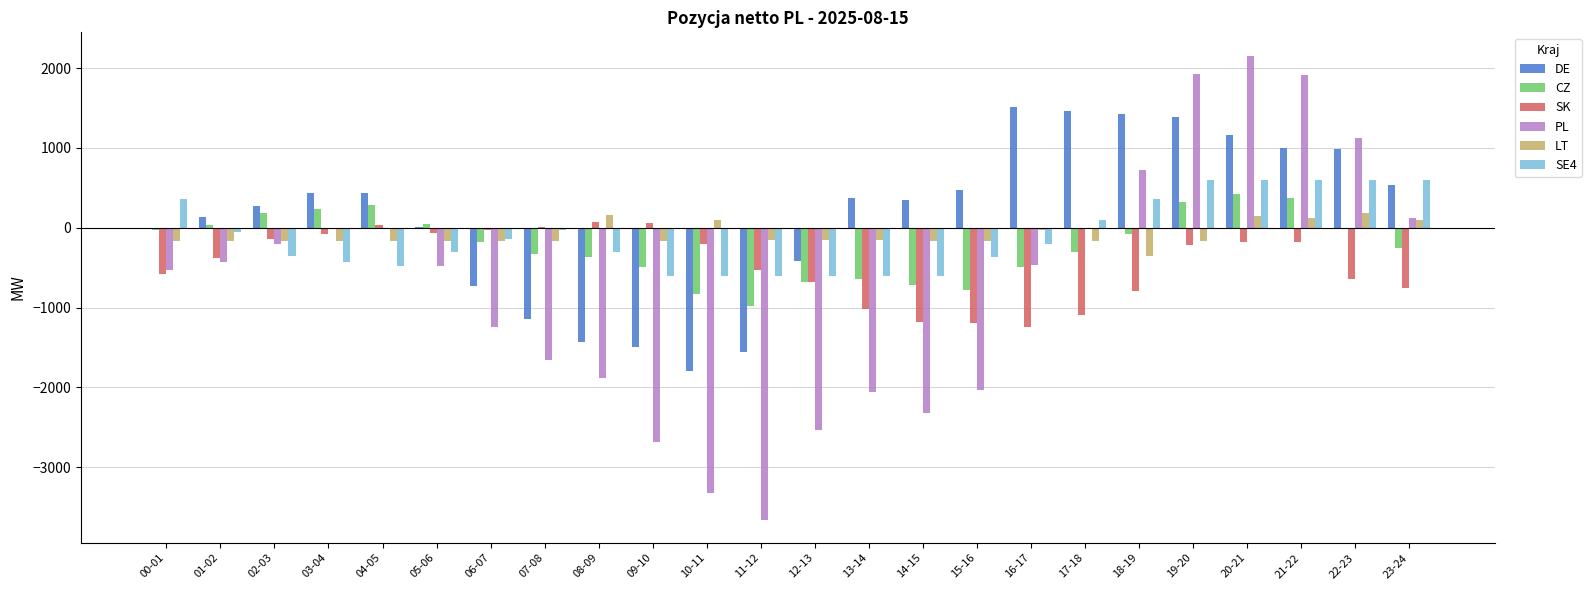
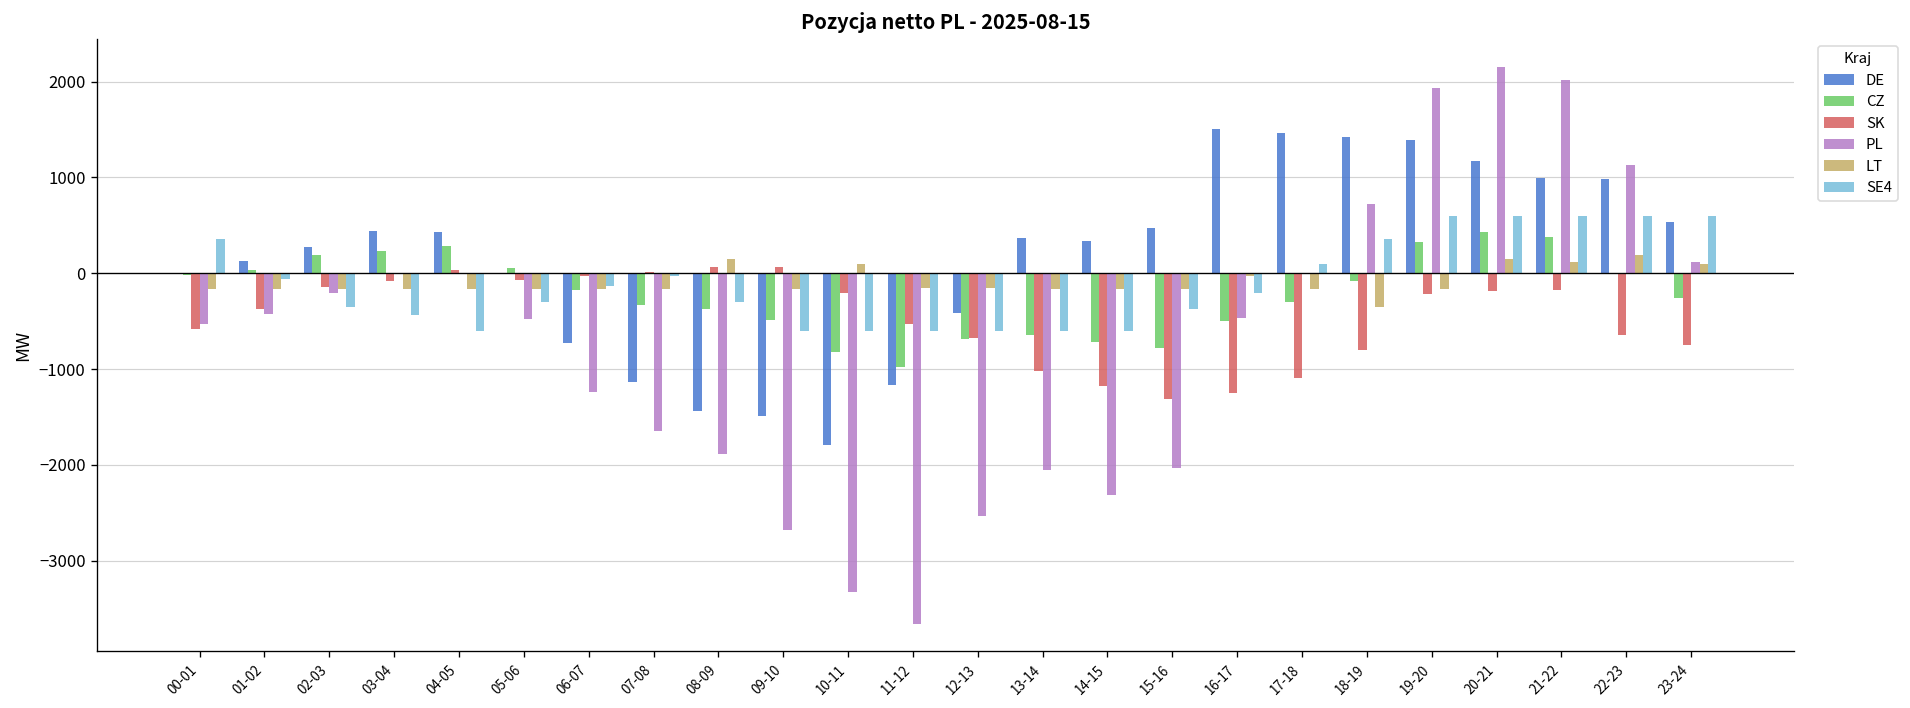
  {
    "DE": {
      "01-02": 100,
      "02-03": 300,
      "03-04": 400,
      "04-05": 400,
      "06-07": -700,
      "07-08": -1100,
      "08-09": -1400,
      "09-10": -1500,
      "10-11": -1800,
-     "11-12": -1600,
+     "11-12": -1200,
      "12-13": -400,
      "13-14": 400,
      "14-15": 300,
      "15-16": 500,
      "16-17": 1500,
      "17-18": 1500,
      "18-19": 1400,
      "19-20": 1400,
      "20-21": 1200,
      "21-22": 1000,
      "22-23": 1000,
      "23-24": 500
    },
    "CZ": {
      "01-02": 0,
      "02-03": 200,
      "03-04": 200,
      "04-05": 300,
      "05-06": 100,
      "06-07": -200,
      "07-08": -300,
      "08-09": -400,
      "09-10": -500,
      "10-11": -800,
      "11-12": -1000,
      "12-13": -700,
      "13-14": -600,
      "14-15": -700,
      "15-16": -800,
      "16-17": -500,
      "17-18": -300,
      "18-19": -100,
      "19-20": 300,
      "20-21": 400,
      "21-22": 400,
      "23-24": -300
    },
    "SK": {
      "00-01": -600,
      "01-02": -400,
      "02-03": -100,
      "03-04": -100,
      "04-05": 0,
      "05-06": -100,
      "06-07": 0,
      "08-09": 100,
      "09-10": 100,
      "10-11": -200,
      "11-12": -500,
      "12-13": -700,
      "13-14": -1000,
      "14-15": -1200,
-     "15-16": -1200,
+     "15-16": -1300,
      "16-17": -1200,
      "17-18": -1100,
      "18-19": -800,
      "19-20": -200,
      "20-21": -200,
      "21-22": -200,
      "22-23": -600,
      "23-24": -800
    },
    "PL": {
      "00-01": -500,
      "01-02": -400,
      "02-03": -200,
      "03-04": 0,
      "05-06": -500,
      "06-07": -1200,
      "07-08": -1700,
      "08-09": -1900,
      "09-10": -2700,
      "10-11": -3300,
      "11-12": -3700,
      "12-13": -2500,
      "13-14": -2100,
      "14-15": -2300,
      "15-16": -2000,
      "16-17": -500,
      "17-18": 0,
      "18-19": 700,
      "19-20": 1900,
      "20-21": 2200,
-     "21-22": 1900,
+     "21-22": 2000,
      "22-23": 1100,
      "23-24": 100
    },
    "LT": {
      "00-01": -200,
      "01-02": -200,
      "02-03": -200,
      "03-04": -200,
      "04-05": -200,
      "05-06": -200,
      "06-07": -200,
      "07-08": -200,
      "08-09": 200,
      "09-10": -200,
      "10-11": 100,
      "11-12": -200,
      "12-13": -200,
      "13-14": -200,
      "14-15": -200,
      "15-16": -200,
      "17-18": -200,
      "18-19": -400,
      "19-20": -200,
      "20-21": 100,
      "21-22": 100,
      "22-23": 200,
      "23-24": 100
    },
    "SE4": {
      "00-01": 400,
      "01-02": -100,
      "02-03": -400,
      "03-04": -400,
-     "04-05": -500,
+     "04-05": -600,
      "05-06": -300,
      "06-07": -100,
      "07-08": 0,
      "08-09": -300,
      "09-10": -600,
      "10-11": -600,
      "11-12": -600,
      "12-13": -600,
      "13-14": -600,
      "14-15": -600,
      "15-16": -400,
      "16-17": -200,
      "17-18": 100,
      "18-19": 400,
      "19-20": 600,
      "20-21": 600,
      "21-22": 600,
      "22-23": 600,
      "23-24": 600
    }
  }
